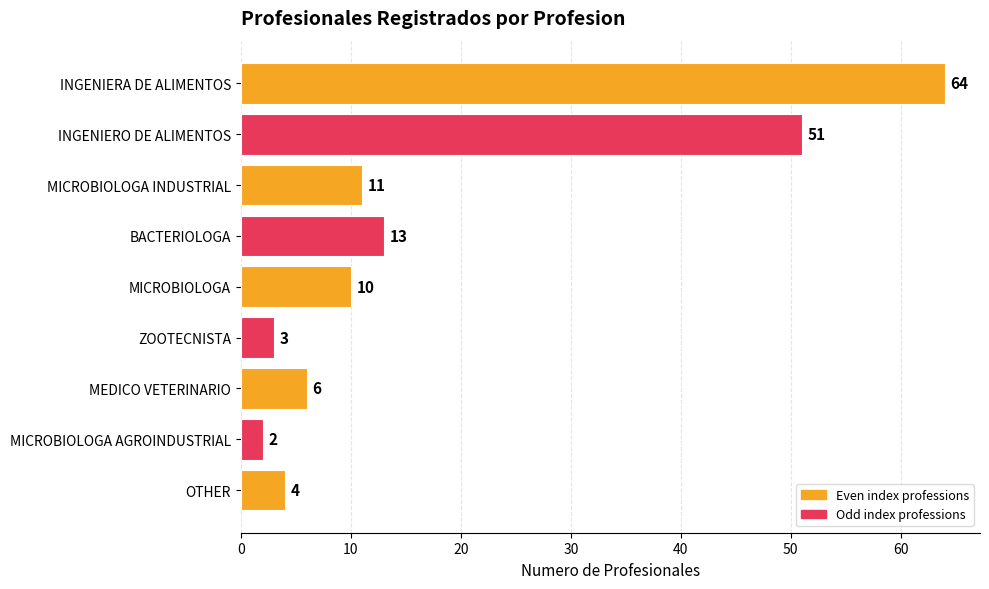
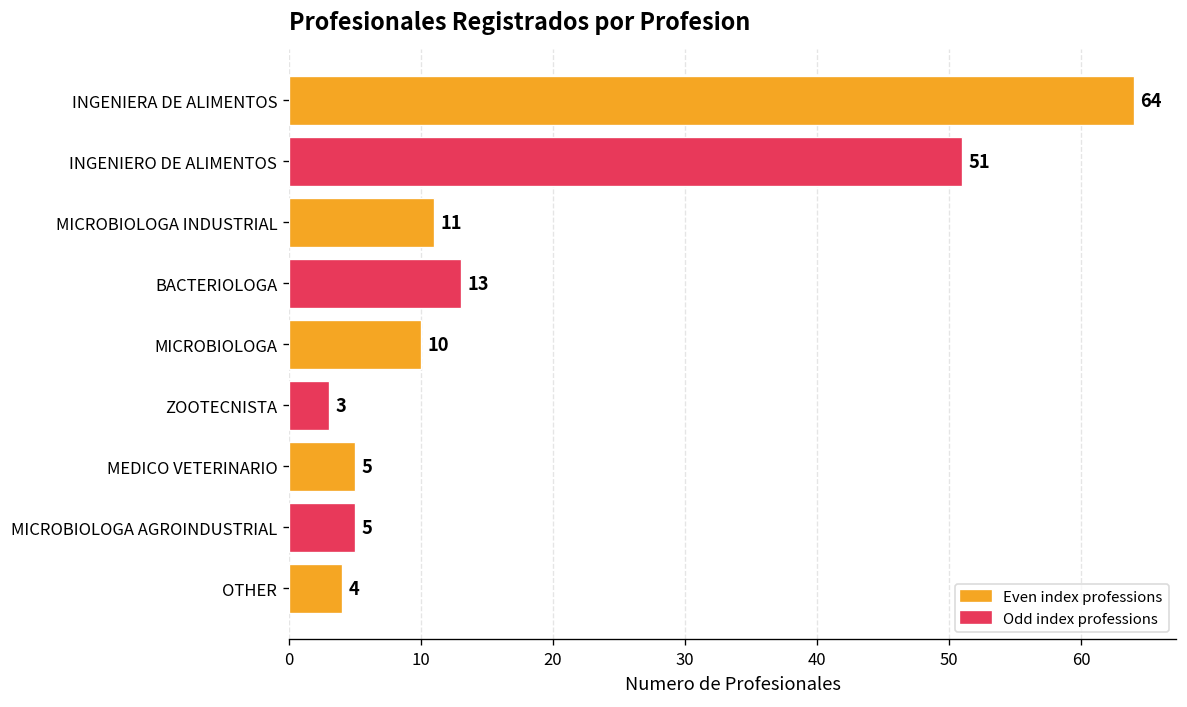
  {
    "INGENIERA DE ALIMENTOS": 64,
    "INGENIERO DE ALIMENTOS": 51,
    "MICROBIOLOGA INDUSTRIAL": 11,
    "BACTERIOLOGA": 13,
    "MICROBIOLOGA": 10,
    "ZOOTECNISTA": 3,
-   "MEDICO VETERINARIO": 6,
-   "MICROBIOLOGA AGROINDUSTRIAL": 2,
+   "MEDICO VETERINARIO": 5,
+   "MICROBIOLOGA AGROINDUSTRIAL": 5,
    "OTHER": 4
  }
